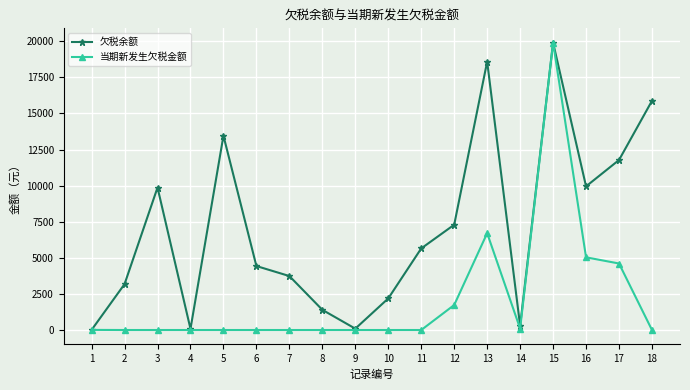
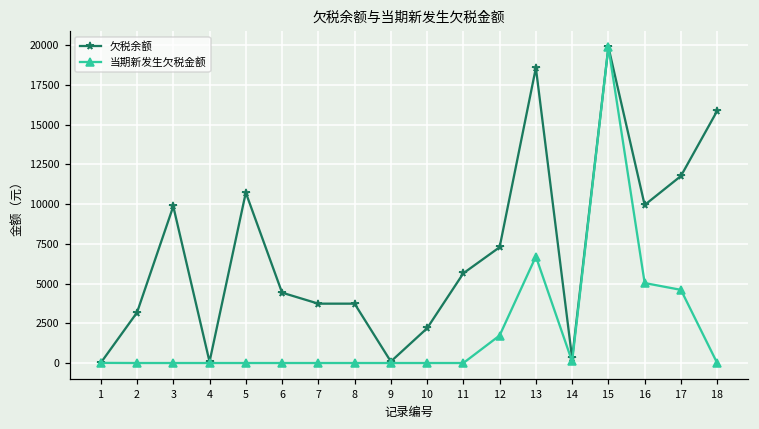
  {
    "欠税余额": {
      "2": 3200,
      "3": 9900,
-     "5": 13500,
+     "5": 10700,
      "6": 4400,
      "7": 3700,
-     "8": 1400,
+     "8": 3700,
      "10": 2200,
      "11": 5600,
      "12": 7300,
      "13": 18600,
      "14": 300,
      "16": 9900,
      "17": 11800,
      "18": 15900
    },
    "当期新发生欠税金额": {
      "2": 0,
      "3": 0,
      "5": 0,
      "6": 0,
      "7": 0,
      "8": 0,
      "10": 0,
      "11": 0,
      "12": 1700,
      "13": 6700,
      "14": 100,
      "16": 5000,
      "17": 4600,
      "18": 0
    }
  }
